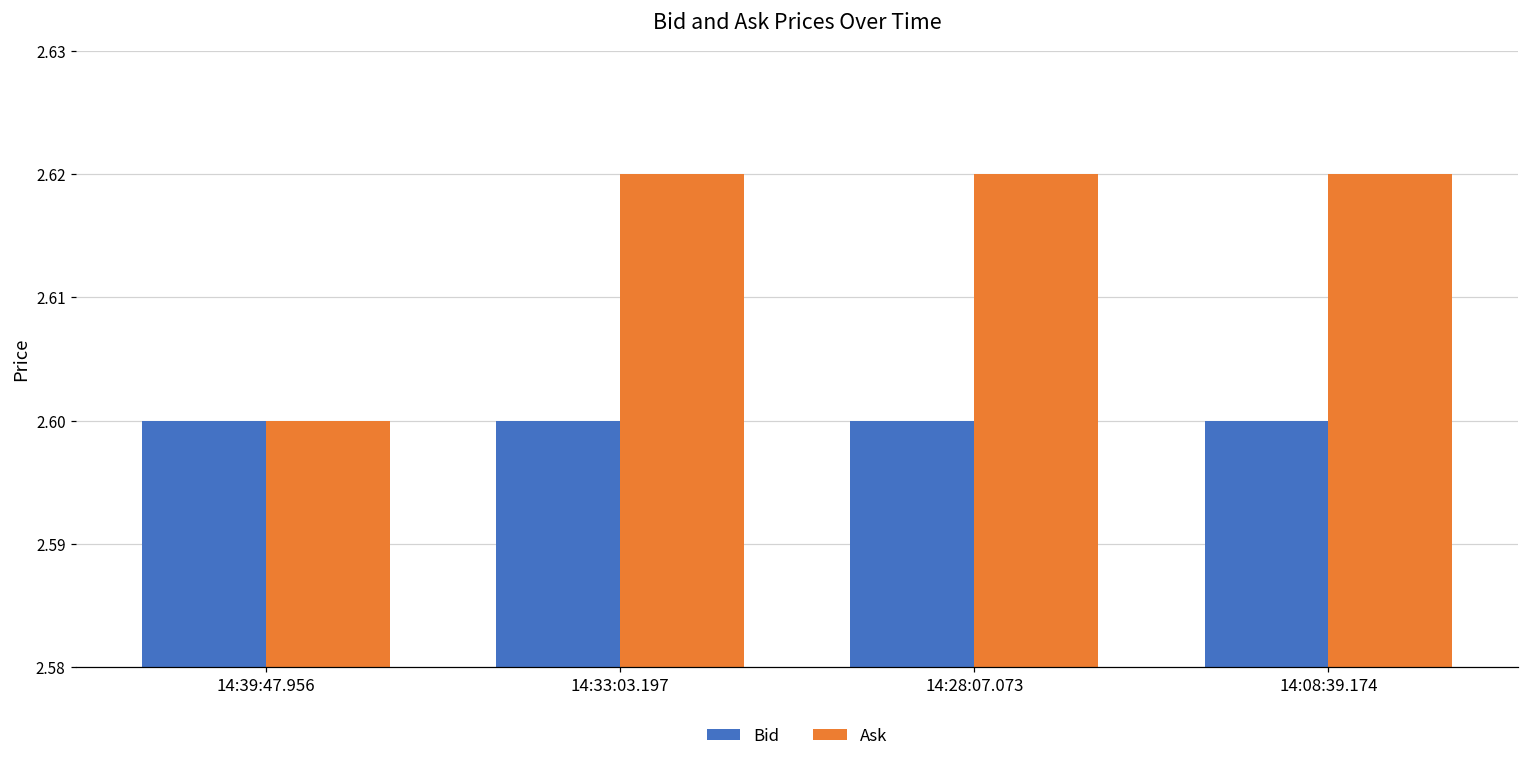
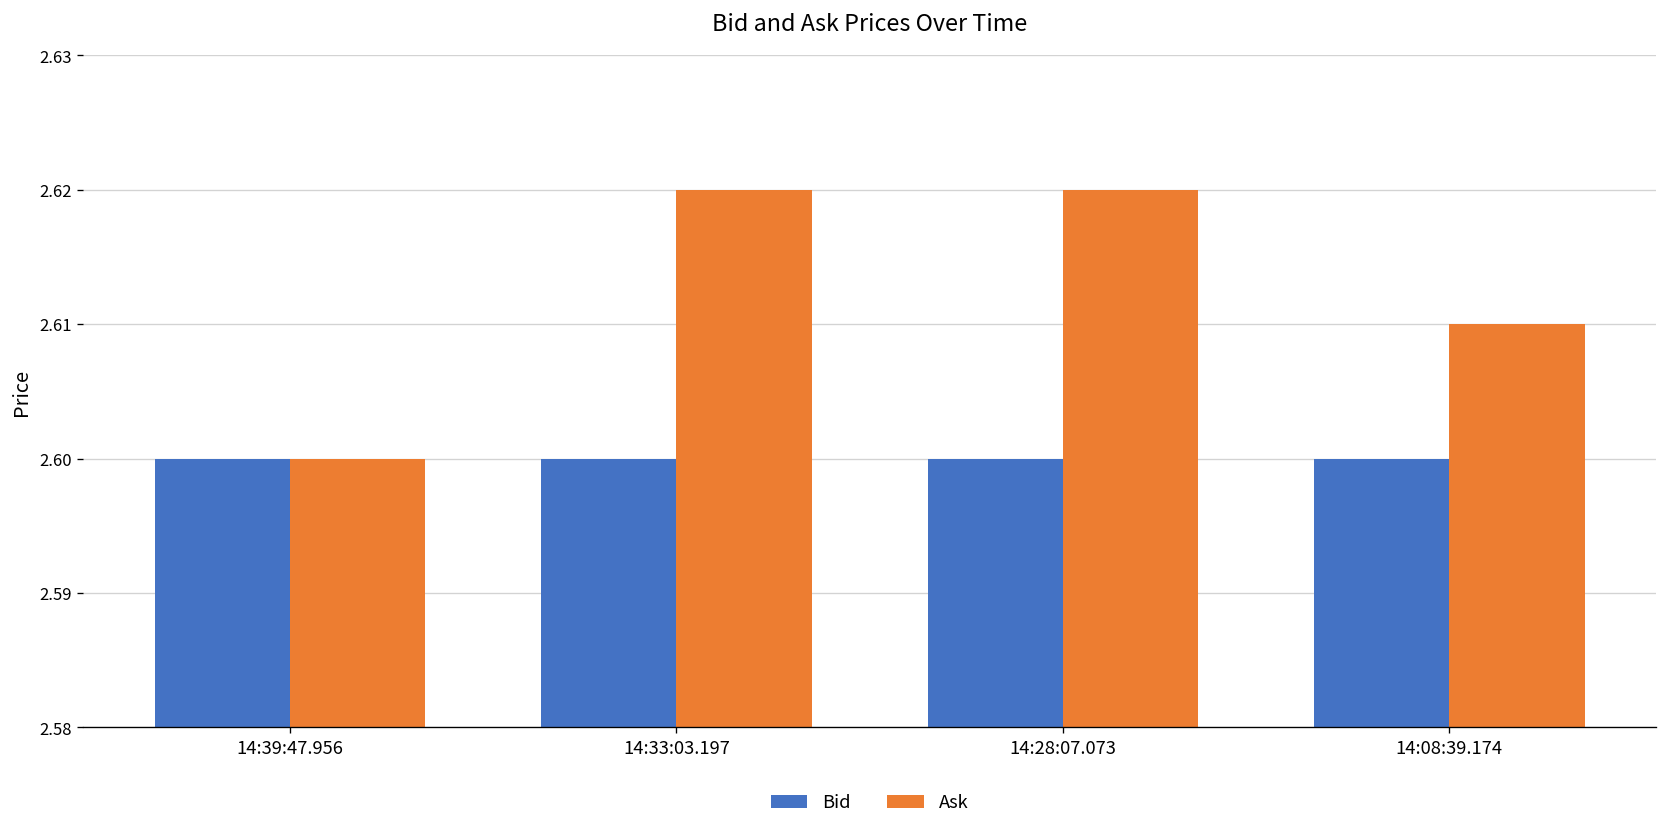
  {
    "Bid": {
      "14:39:47.956": 2.60,
      "14:33:03.197": 2.60,
      "14:28:07.073": 2.60,
      "14:08:39.174": 2.60
    },
    "Ask": {
      "14:39:47.956": 2.60,
      "14:33:03.197": 2.62,
      "14:28:07.073": 2.62,
-     "14:08:39.174": 2.62
+     "14:08:39.174": 2.61
    }
  }
